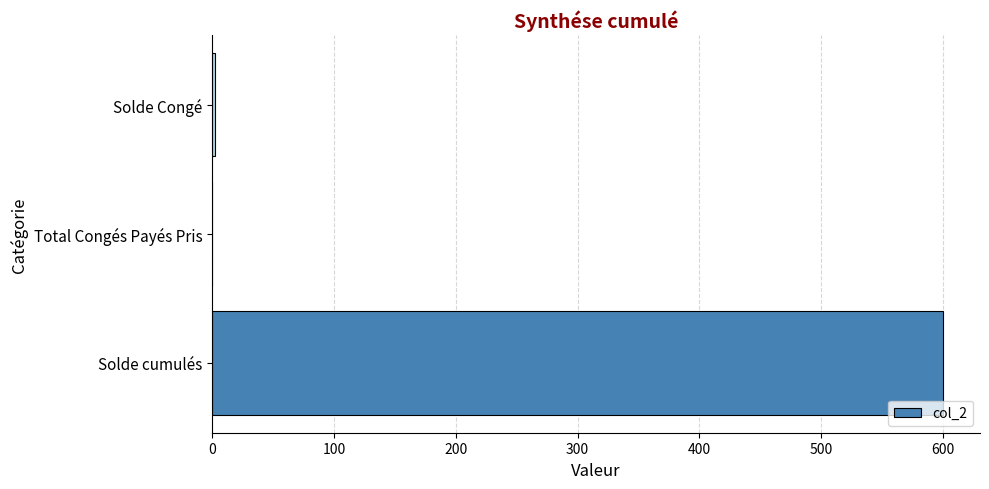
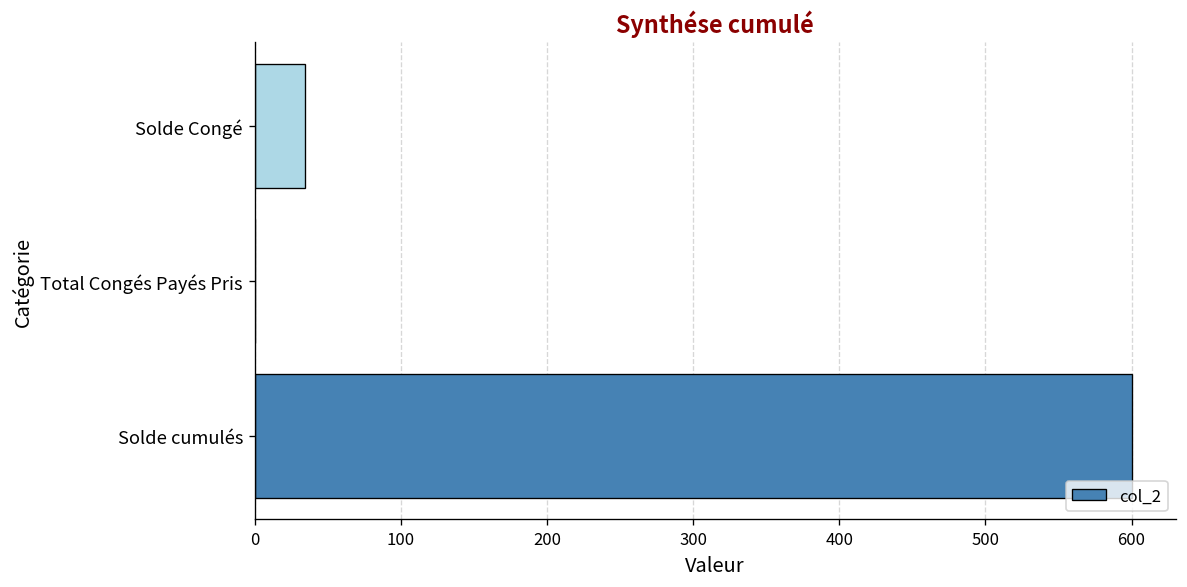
  {
-   "Solde Congé": 2,
+   "Solde Congé": 35,
    "Total Congés Payés Pris": 0,
    "Solde cumulés": 600
  }
